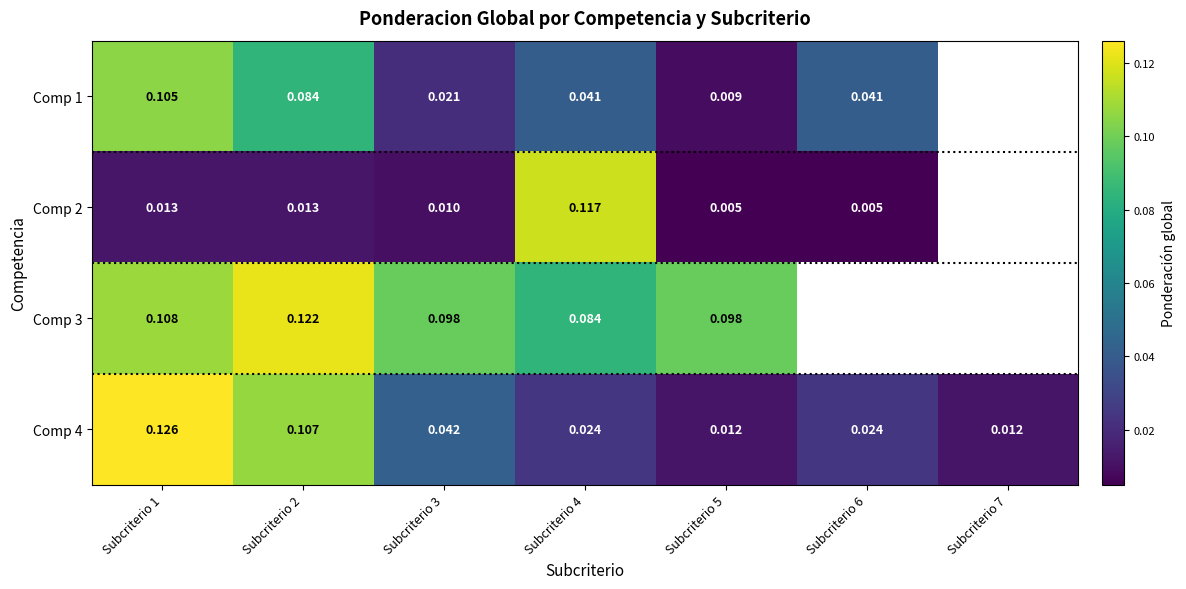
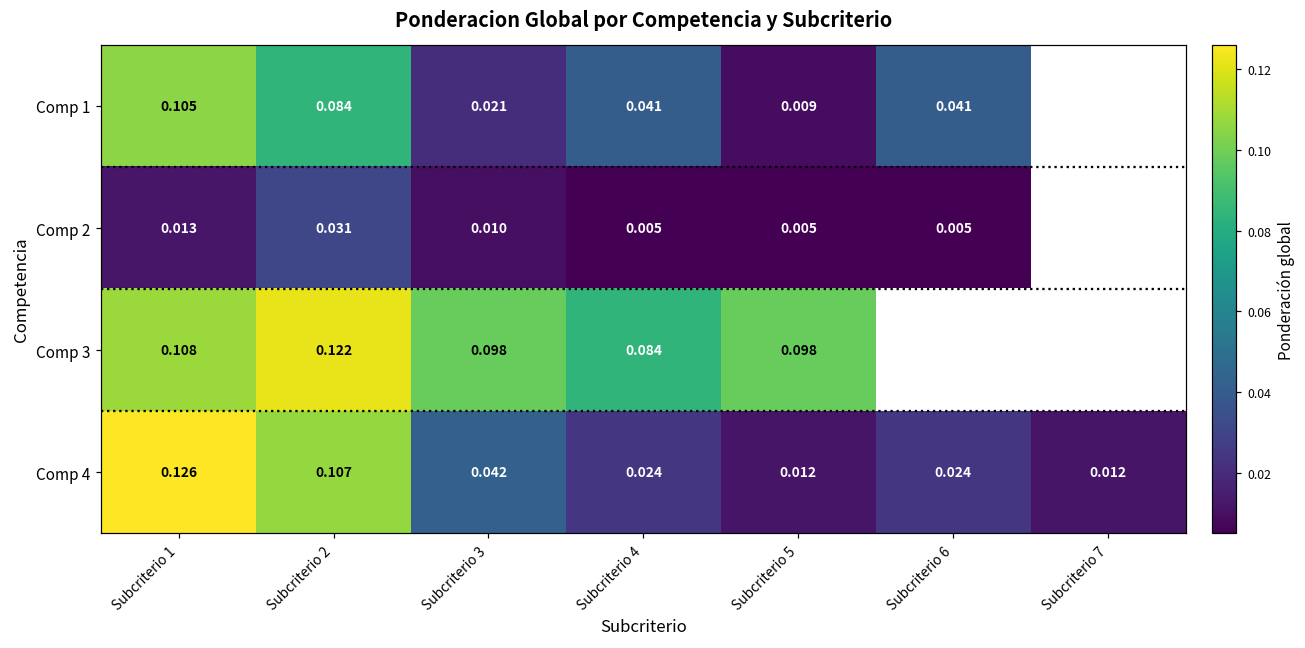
  {
    "Comp 1": {
      "Subcriterio 1": 0.105,
      "Subcriterio 2": 0.084,
      "Subcriterio 3": 0.021,
      "Subcriterio 4": 0.041,
      "Subcriterio 5": 0.009,
      "Subcriterio 6": 0.041
    },
    "Comp 2": {
      "Subcriterio 1": 0.013,
-     "Subcriterio 2": 0.013,
+     "Subcriterio 2": 0.031,
      "Subcriterio 3": 0.010,
-     "Subcriterio 4": 0.117,
+     "Subcriterio 4": 0.005,
      "Subcriterio 5": 0.005,
      "Subcriterio 6": 0.005
    },
    "Comp 3": {
      "Subcriterio 1": 0.108,
      "Subcriterio 2": 0.122,
      "Subcriterio 3": 0.098,
      "Subcriterio 4": 0.084,
      "Subcriterio 5": 0.098
    },
    "Comp 4": {
      "Subcriterio 1": 0.126,
      "Subcriterio 2": 0.107,
      "Subcriterio 3": 0.042,
      "Subcriterio 4": 0.024,
      "Subcriterio 5": 0.012,
      "Subcriterio 6": 0.024,
      "Subcriterio 7": 0.012
    }
  }
